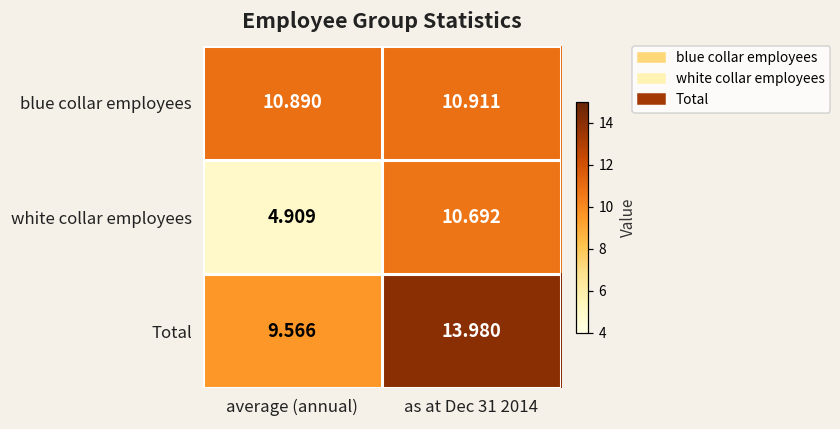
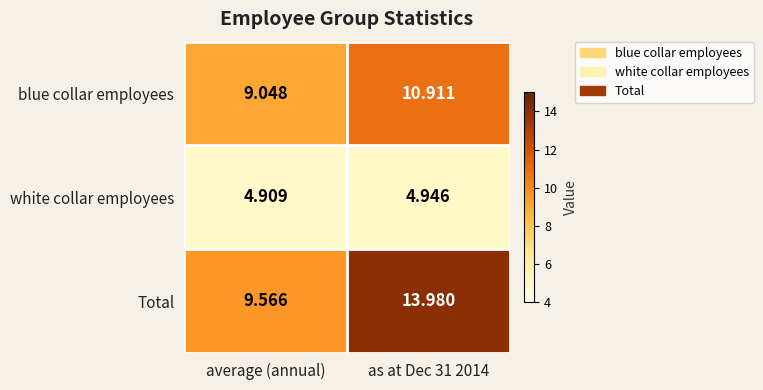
  {
    "blue collar employees": {
-     "average (annual)": 10.890,
+     "average (annual)": 9.048,
      "as at Dec 31 2014": 10.911
    },
    "white collar employees": {
      "average (annual)": 4.909,
-     "as at Dec 31 2014": 10.692
+     "as at Dec 31 2014": 4.946
    },
    "Total": {
      "average (annual)": 9.566,
      "as at Dec 31 2014": 13.980
    }
  }
